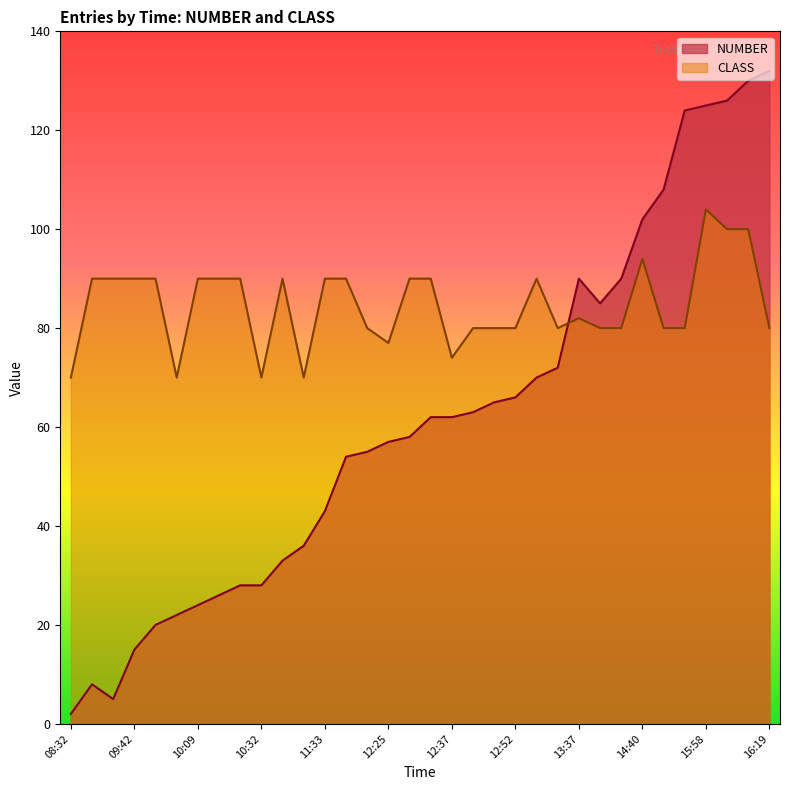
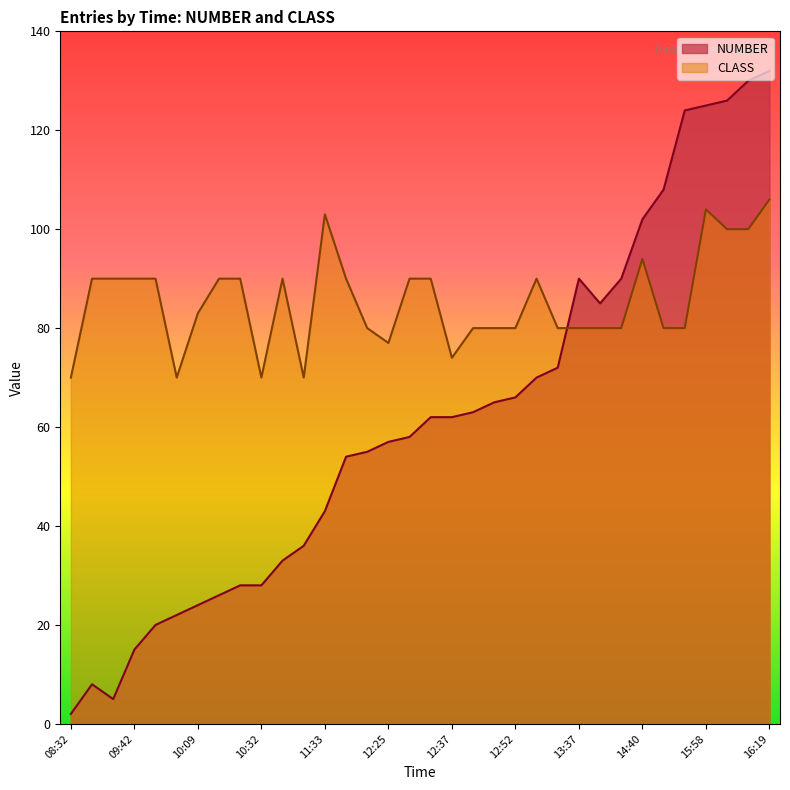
  {
    "NUMBER": {
      "08:32": 2,
      "09:42": 15,
      "10:09": 24,
      "10:32": 28,
      "11:33": 43,
      "12:25": 57,
      "12:37": 62,
      "12:52": 66,
      "13:37": 90,
      "14:40": 102,
      "15:58": 125
    },
    "CLASS": {
      "08:32": 70,
      "09:42": 90,
-     "10:09": 90,
+     "10:09": 83,
      "10:32": 70,
-     "11:33": 90,
+     "11:33": 103,
      "12:25": 77,
      "12:37": 74,
      "12:52": 80,
-     "13:37": 82,
+     "13:37": 80,
      "14:40": 94,
      "15:58": 104,
-     "16:19": 80
+     "16:19": 106
    }
  }
